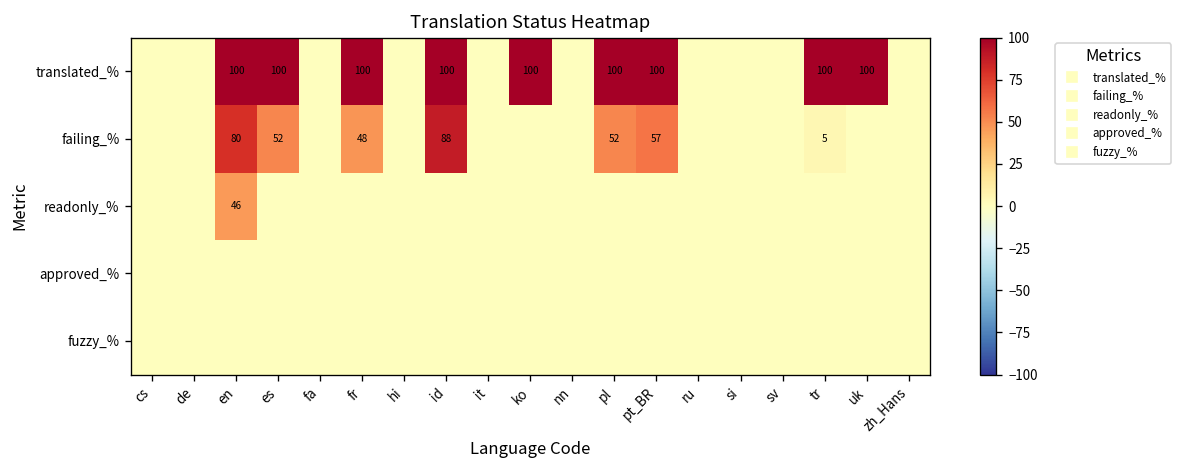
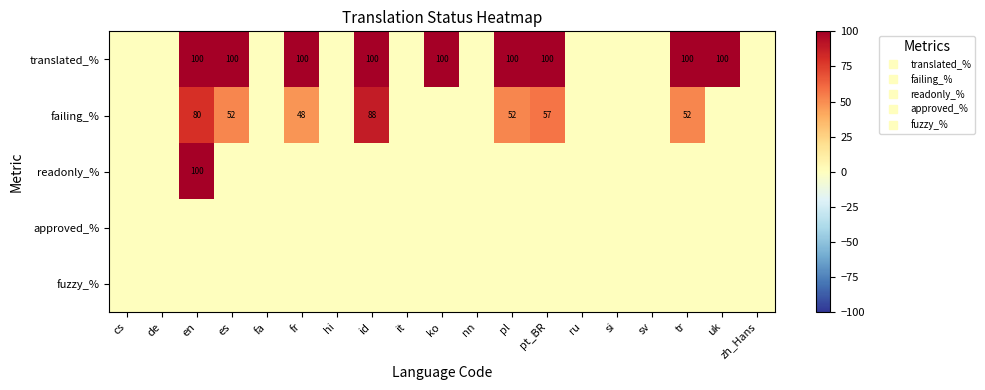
  {
    "translated_%": {
      "en": 100,
      "es": 100,
      "fr": 100,
      "id": 100,
      "ko": 100,
      "pl": 100,
      "pt_BR": 100,
      "tr": 100,
      "uk": 100
    },
    "failing_%": {
      "en": 80,
      "es": 52,
      "fr": 48,
      "id": 88,
      "pl": 52,
      "pt_BR": 57,
-     "tr": 5
+     "tr": 52
    },
    "readonly_%": {
-     "en": 46
+     "en": 100
    }
  }
